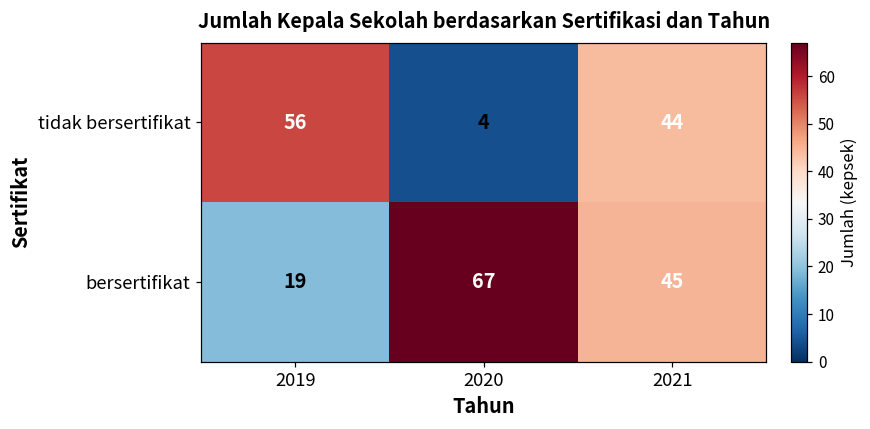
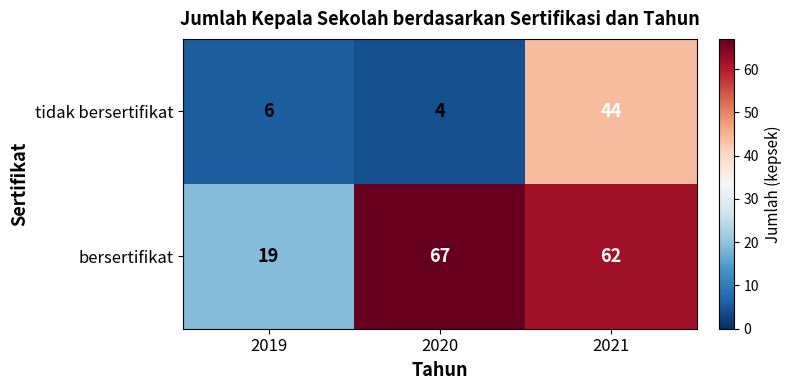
  {
    "tidak bersertifikat": {
-     "2019": 56,
+     "2019": 6,
      "2020": 4,
      "2021": 44
    },
    "bersertifikat": {
      "2019": 19,
      "2020": 67,
-     "2021": 45
+     "2021": 62
    }
  }
